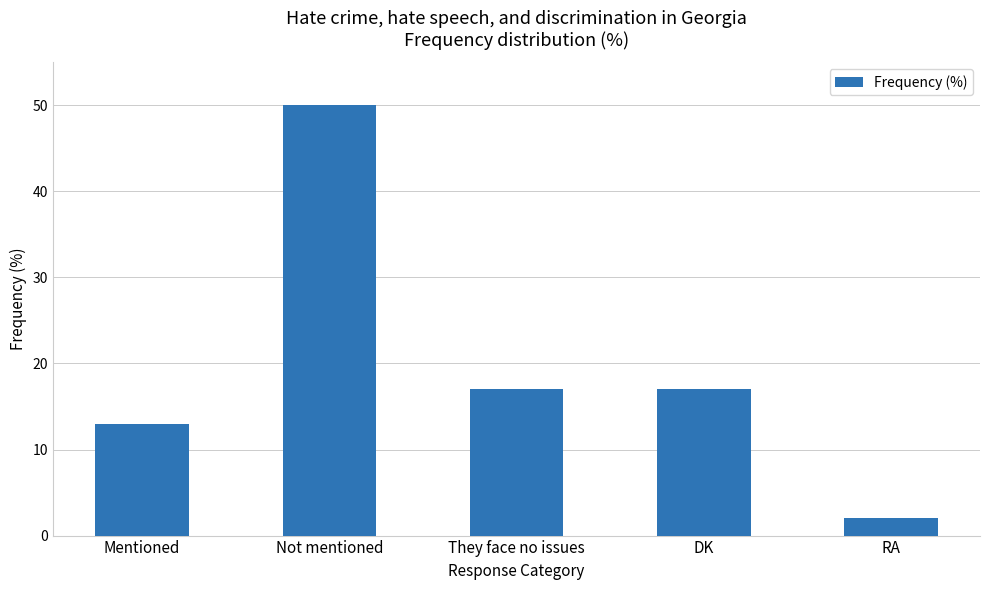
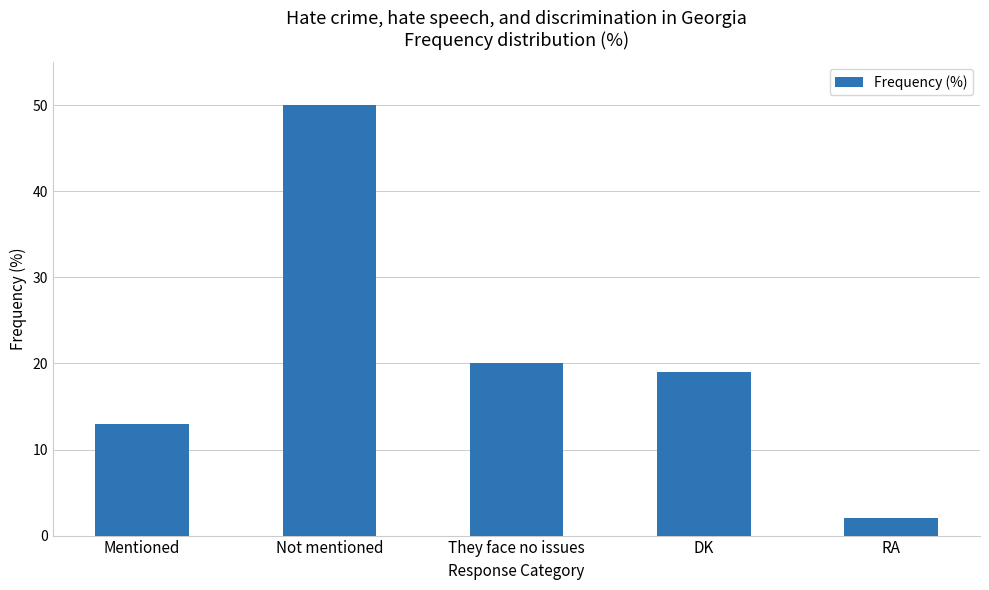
  {
    "Mentioned": 13,
    "Not mentioned": 50,
-   "They face no issues": 17,
-   "DK": 17,
+   "They face no issues": 20,
+   "DK": 19,
    "RA": 2
  }
